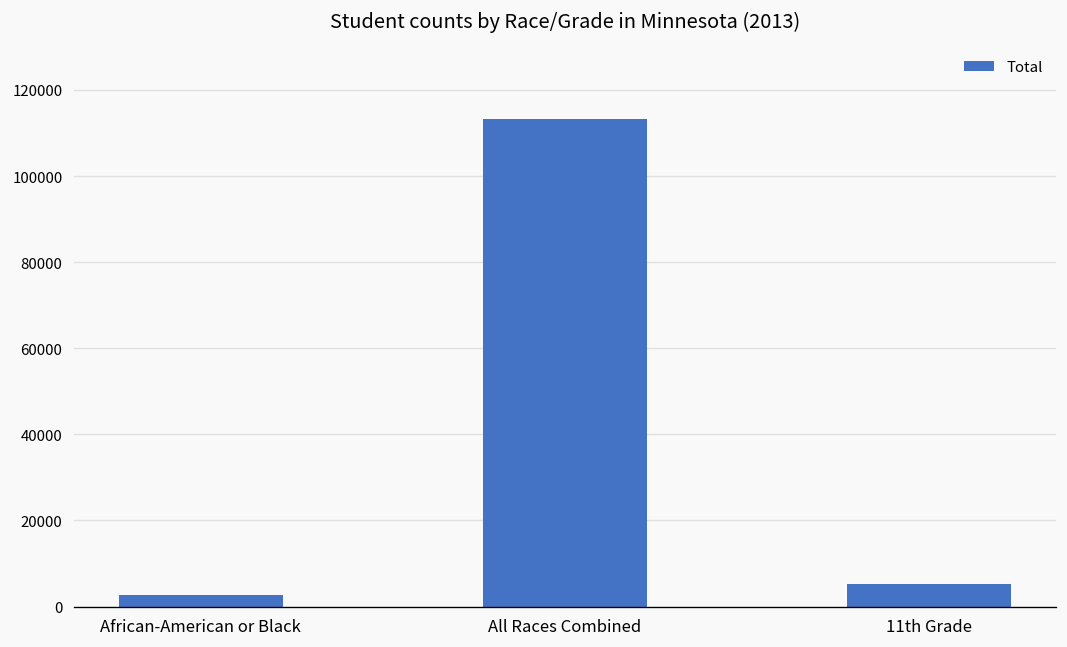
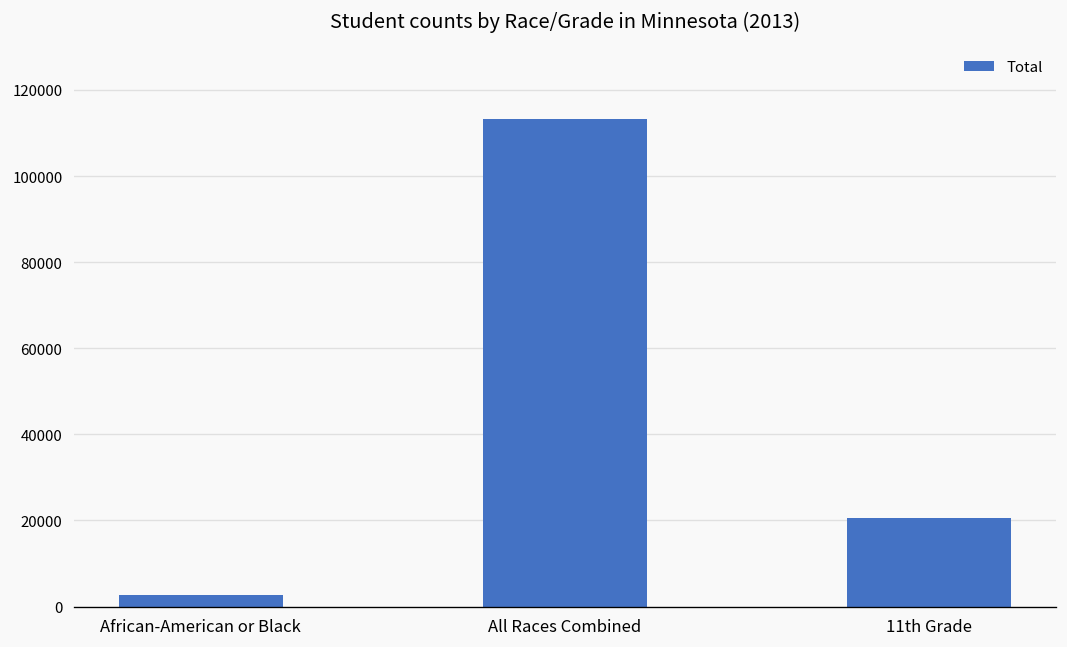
  {
    "African-American or Black": 3000,
    "All Races Combined": 113000,
-   "11th Grade": 5000
+   "11th Grade": 21000
  }
